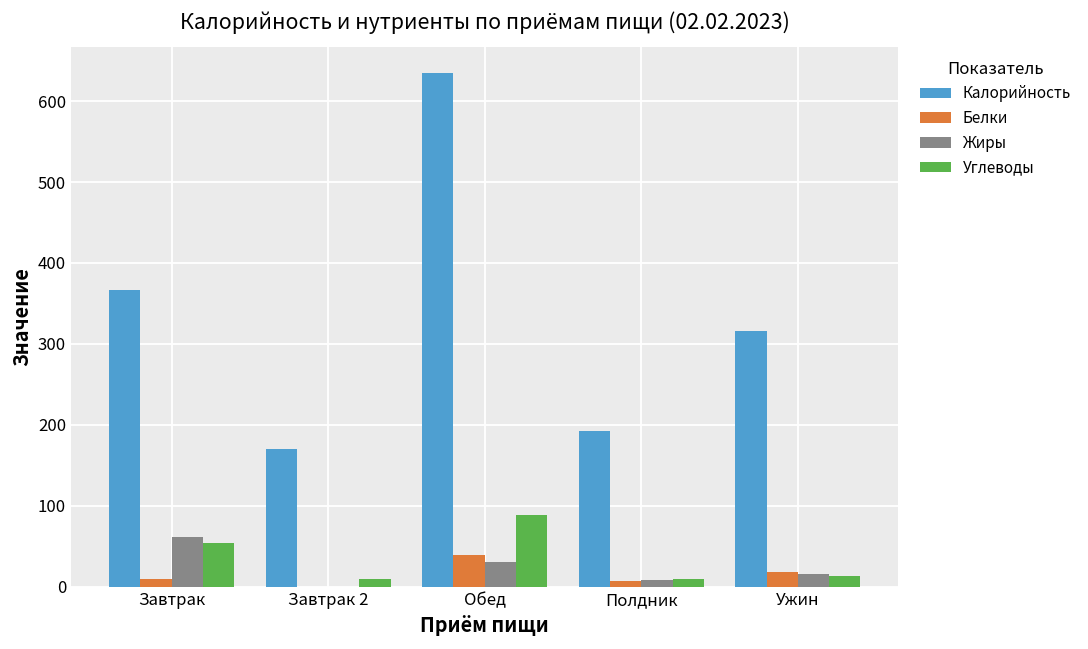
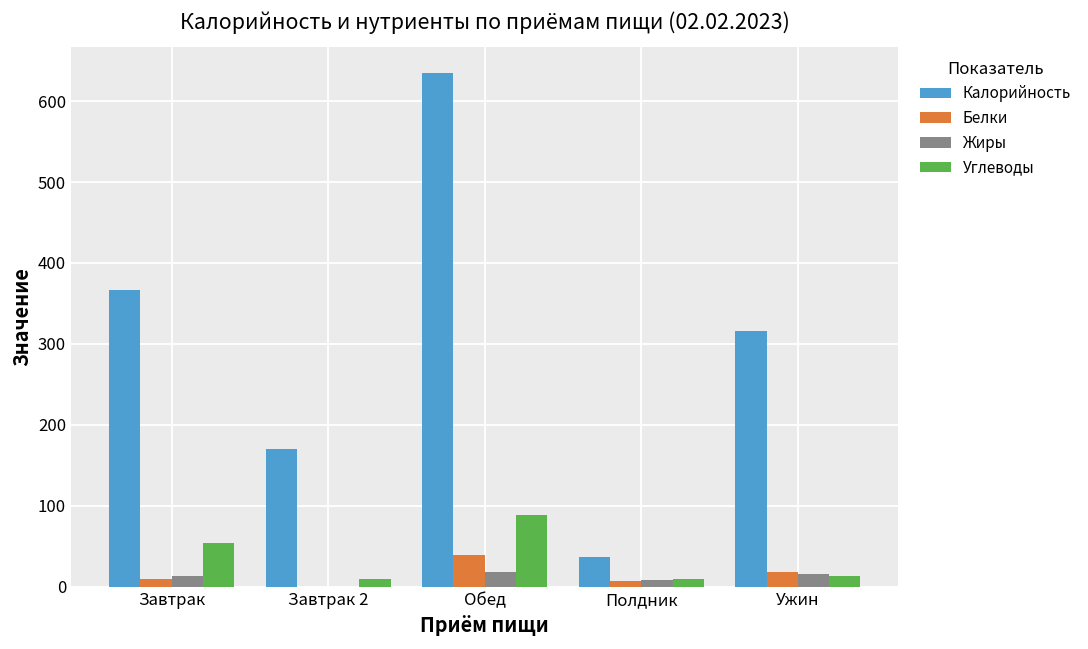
  {
    "Калорийность": {
      "Завтрак": 370,
      "Завтрак 2": 170,
      "Обед": 640,
-     "Полдник": 190,
+     "Полдник": 40,
      "Ужин": 320
    },
    "Белки": {
      "Завтрак": 10,
      "Завтрак 2": 0,
      "Обед": 40,
      "Полдник": 10,
      "Ужин": 20
    },
    "Жиры": {
-     "Завтрак": 60,
+     "Завтрак": 10,
      "Завтрак 2": 0,
-     "Обед": 30,
+     "Обед": 20,
      "Полдник": 10,
      "Ужин": 20
    },
    "Углеводы": {
      "Завтрак": 50,
      "Завтрак 2": 10,
      "Обед": 90,
      "Полдник": 10,
      "Ужин": 10
    }
  }
